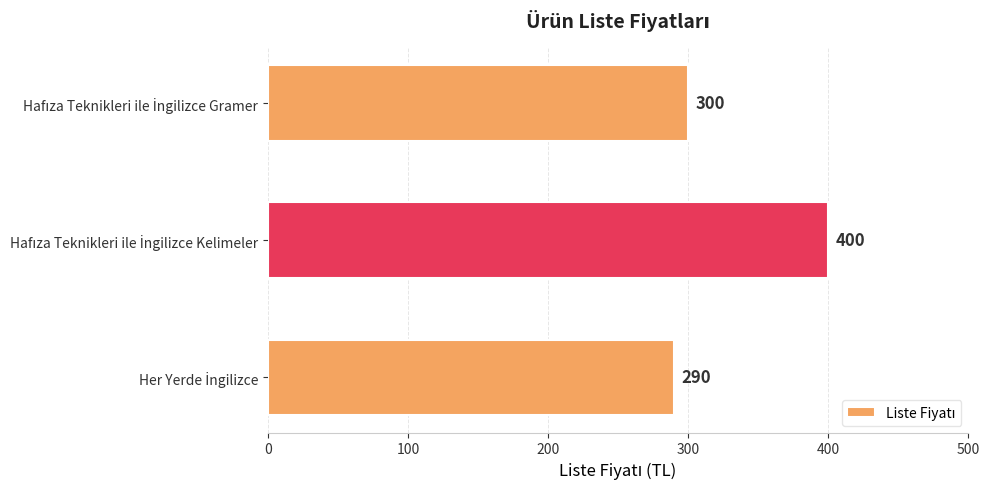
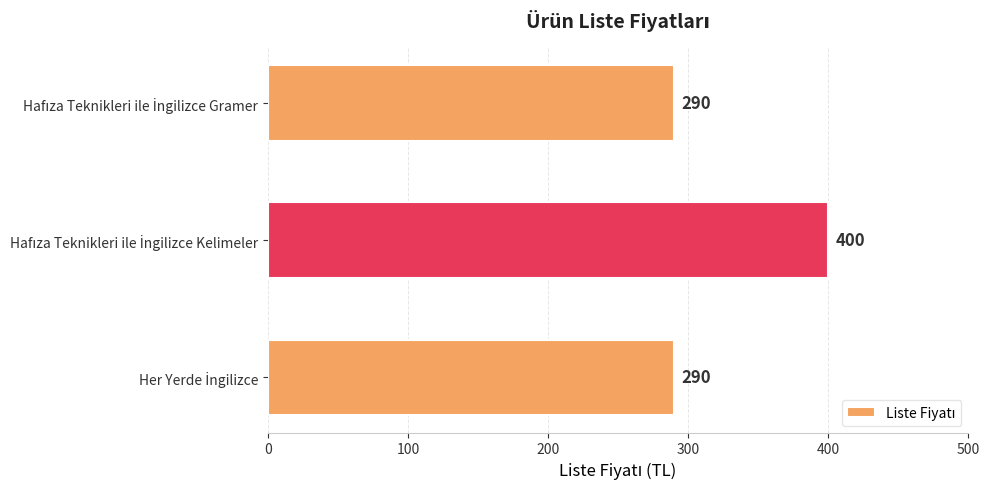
  {
-   "Hafıza Teknikleri ile İngilizce Gramer": 300,
+   "Hafıza Teknikleri ile İngilizce Gramer": 290,
    "Hafıza Teknikleri ile İngilizce Kelimeler": 400,
    "Her Yerde İngilizce": 290
  }
